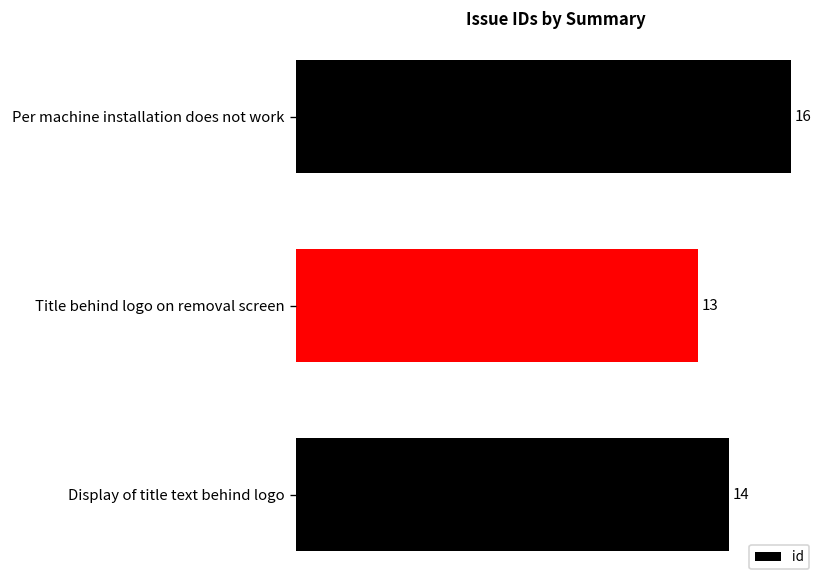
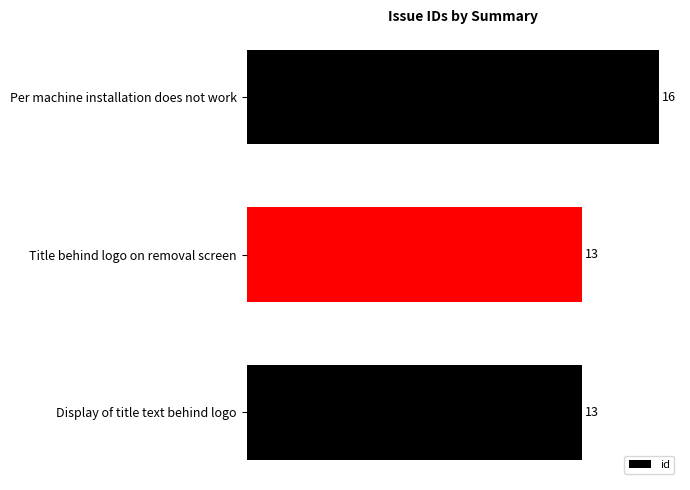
  {
    "Per machine installation does not work": 16,
    "Title behind logo on removal screen": 13,
-   "Display of title text behind logo": 14
+   "Display of title text behind logo": 13
  }
